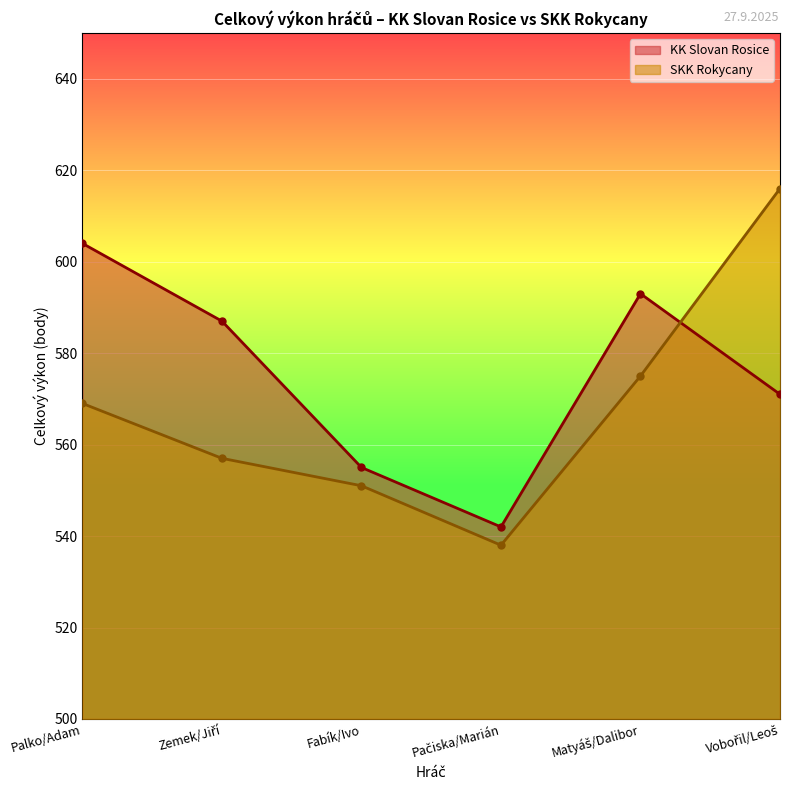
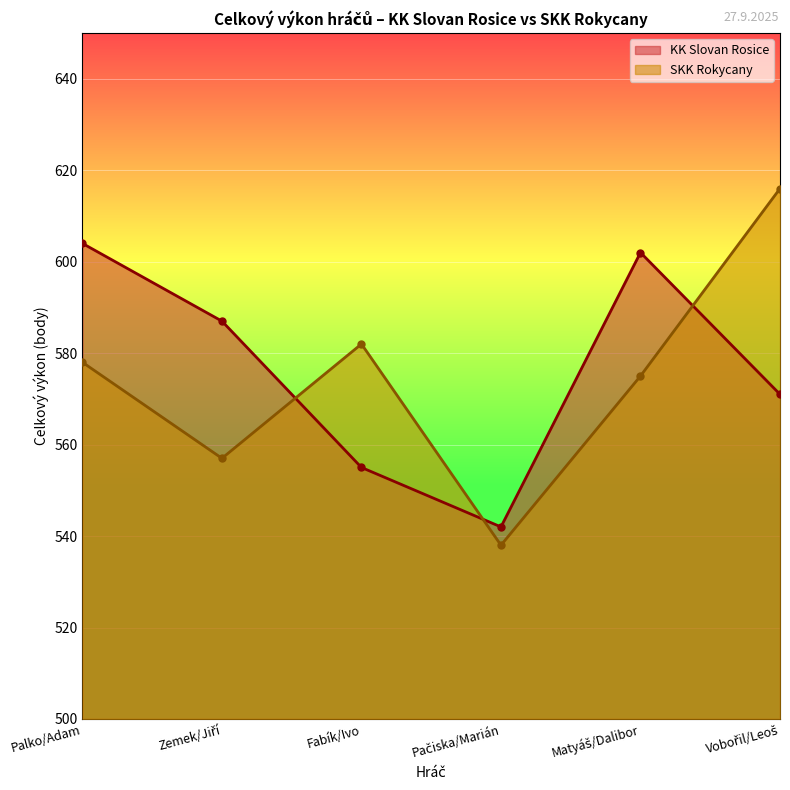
  {
    "KK Slovan Rosice": {
      "Palko/Adam": 604,
      "Zemek/Jiří": 587,
      "Fabík/Ivo": 555,
      "Pačiska/Marián": 542,
-     "Matyáš/Dalibor": 593,
+     "Matyáš/Dalibor": 602,
      "Vobořil/Leoš": 571
    },
    "SKK Rokycany": {
-     "Palko/Adam": 569,
+     "Palko/Adam": 578,
      "Zemek/Jiří": 557,
-     "Fabík/Ivo": 551,
+     "Fabík/Ivo": 582,
      "Pačiska/Marián": 538,
      "Matyáš/Dalibor": 575,
      "Vobořil/Leoš": 616
    }
  }
